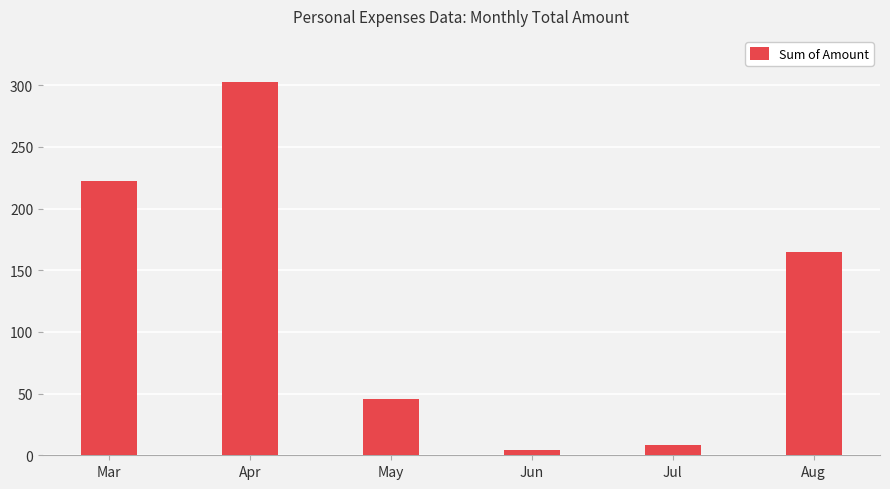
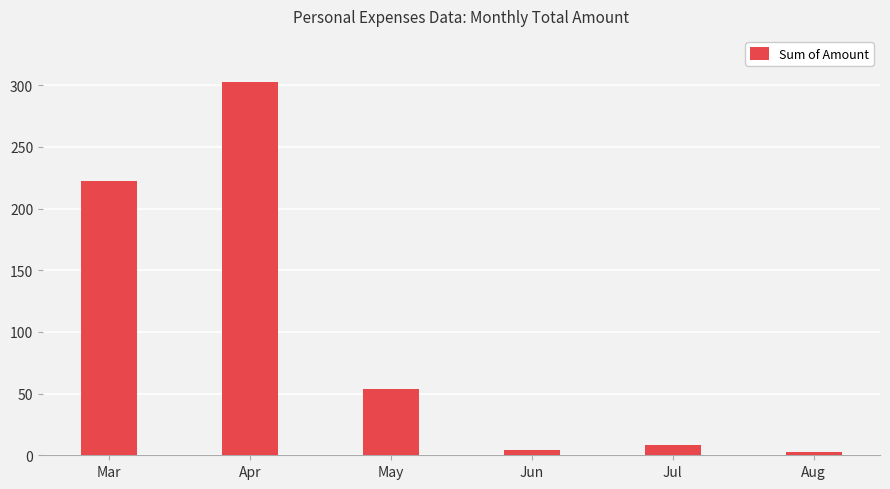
  {
    "Mar": 222,
    "Apr": 303,
-   "May": 46,
+   "May": 54,
    "Jun": 4,
    "Jul": 8,
-   "Aug": 164
+   "Aug": 3
  }
